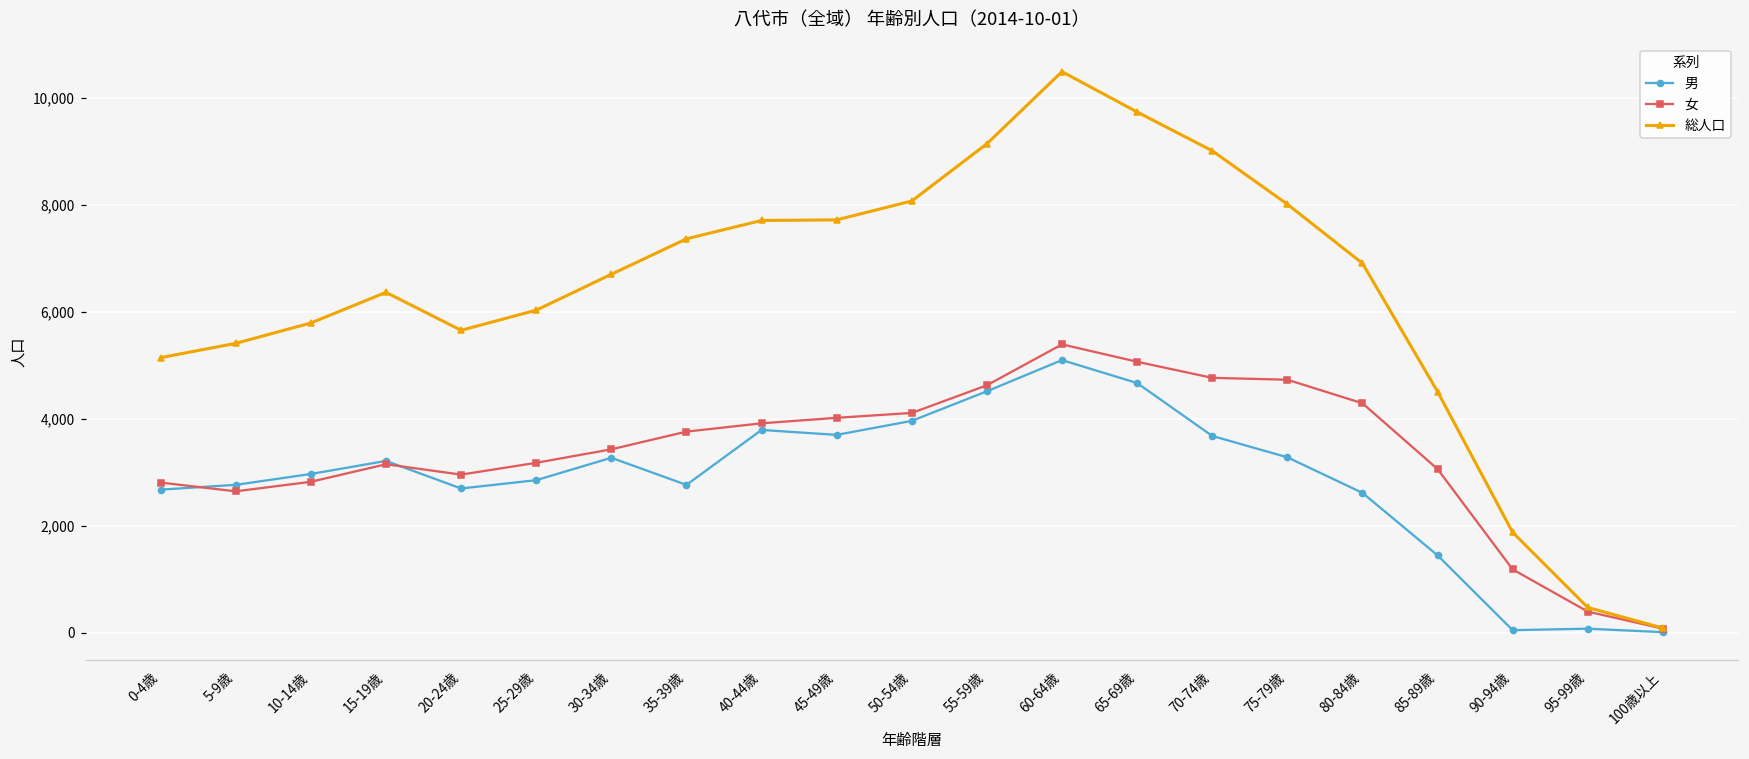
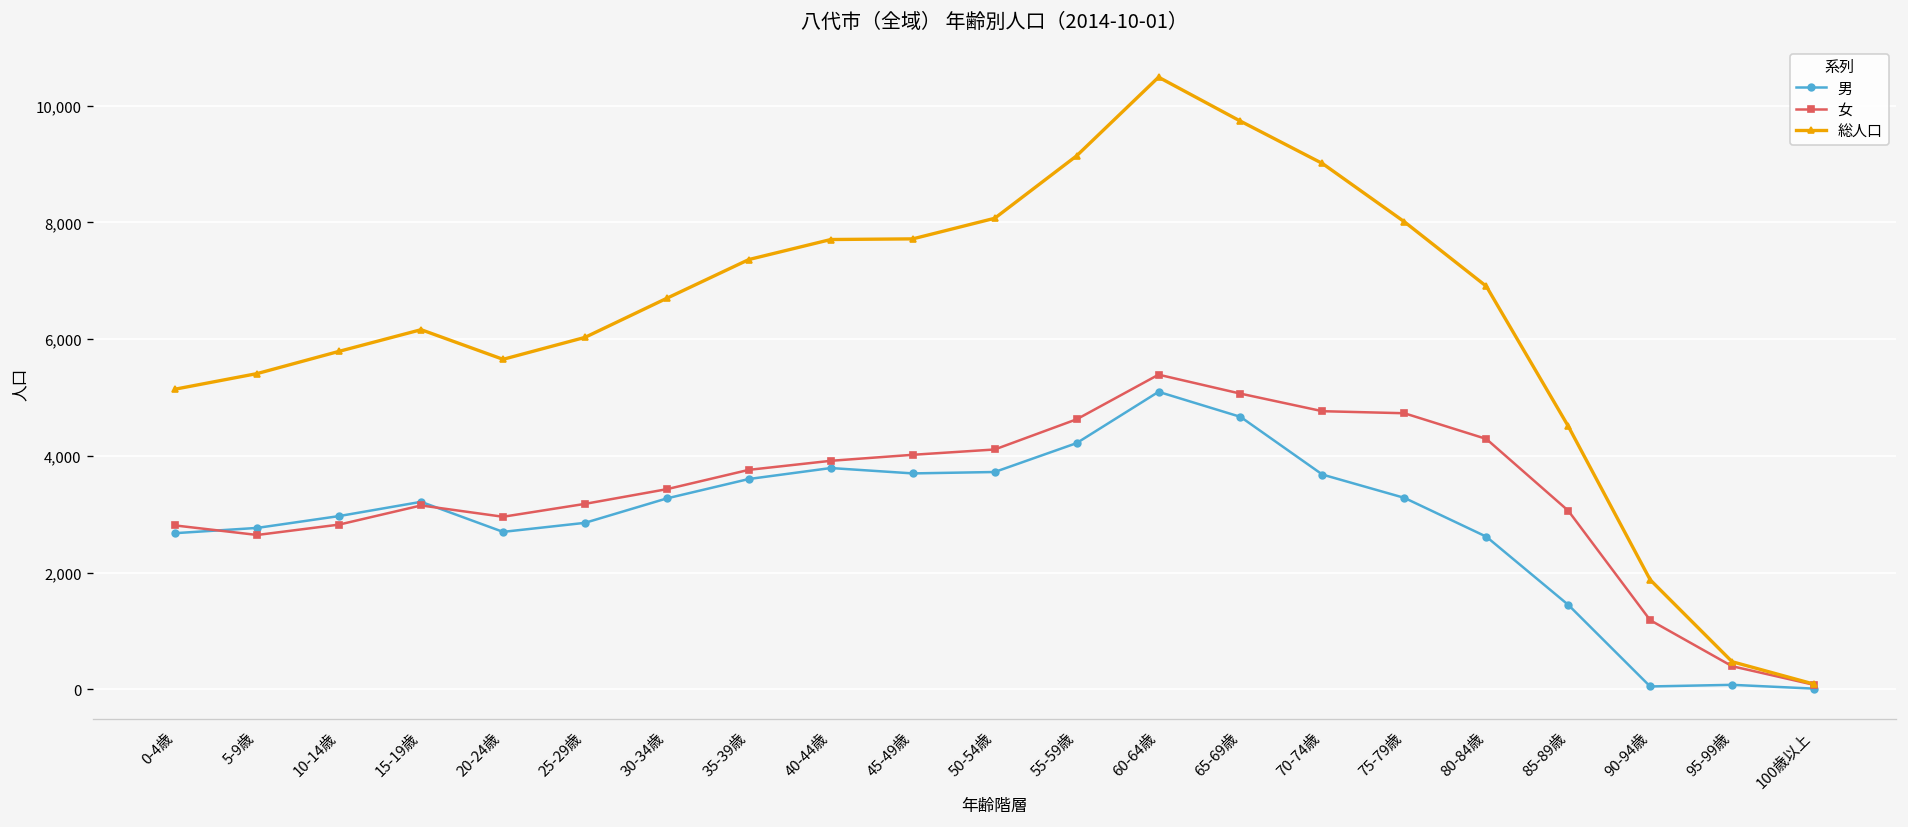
  {
    "男": {
      "0-4歳": "2,700",
      "5-9歳": "2,800",
      "10-14歳": "3,000",
      "15-19歳": "3,200",
      "20-24歳": "2,700",
      "25-29歳": "2,900",
      "30-34歳": "3,300",
-     "35-39歳": "2,800",
+     "35-39歳": "3,600",
      "40-44歳": "3,800",
      "45-49歳": "3,700",
-     "50-54歳": "4,000",
-     "55-59歳": "4,500",
+     "50-54歳": "3,700",
+     "55-59歳": "4,200",
      "60-64歳": "5,100",
      "65-69歳": "4,700",
      "70-74歳": "3,700",
      "75-79歳": "3,300",
      "80-84歳": "2,600",
      "85-89歳": "1,400",
      "90-94歳": "0",
      "95-99歳": "100",
      "100歳以上": "0"
    },
    "女": {
      "0-4歳": "2,800",
      "5-9歳": "2,600",
      "10-14歳": "2,800",
      "15-19歳": "3,200",
      "20-24歳": "3,000",
      "25-29歳": "3,200",
      "30-34歳": "3,400",
      "35-39歳": "3,800",
      "40-44歳": "3,900",
      "45-49歳": "4,000",
      "50-54歳": "4,100",
      "55-59歳": "4,600",
      "60-64歳": "5,400",
      "65-69歳": "5,100",
      "70-74歳": "4,800",
      "75-79歳": "4,700",
      "80-84歳": "4,300",
      "85-89歳": "3,100",
      "90-94歳": "1,200",
      "95-99歳": "400"
    },
    "総人口": {
      "0-4歳": "5,100",
      "5-9歳": "5,400",
      "10-14歳": "5,800",
-     "15-19歳": "6,400",
+     "15-19歳": "6,200",
      "20-24歳": "5,700",
      "25-29歳": "6,000",
      "30-34歳": "6,700",
      "35-39歳": "7,400",
      "40-44歳": "7,700",
      "45-49歳": "7,700",
      "50-54歳": "8,100",
      "55-59歳": "9,100",
      "60-64歳": "10,500",
      "65-69歳": "9,700",
      "70-74歳": "9,000",
      "75-79歳": "8,000",
      "80-84歳": "6,900",
      "85-89歳": "4,500",
      "90-94歳": "1,900",
      "95-99歳": "500"
    }
  }
